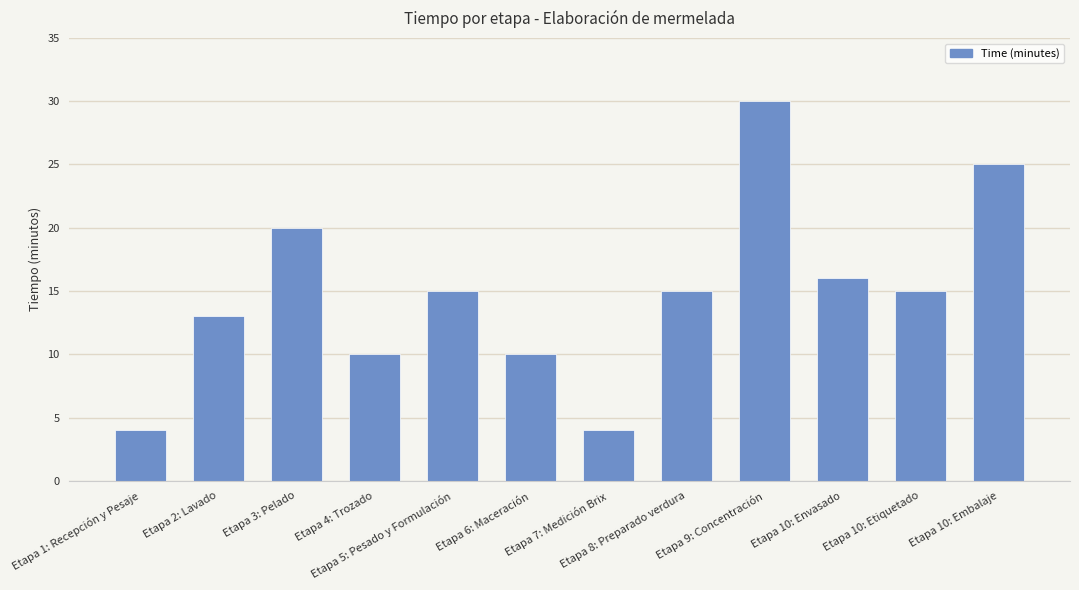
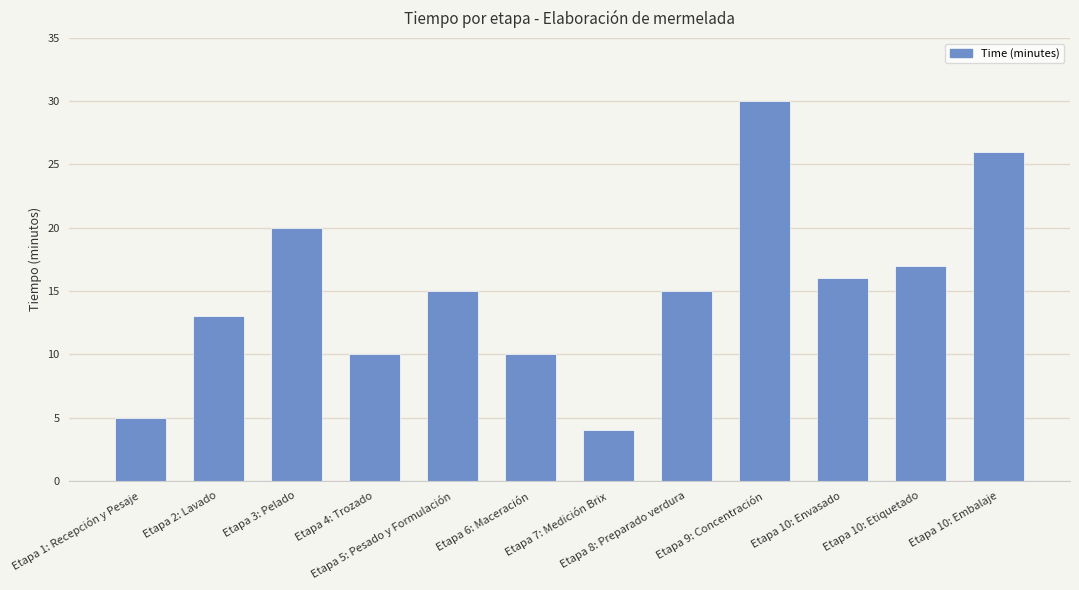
  {
-   "Etapa 1: Recepción y Pesaje": 4,
+   "Etapa 1: Recepción y Pesaje": 5,
    "Etapa 2: Lavado": 13,
    "Etapa 3: Pelado": 20,
    "Etapa 4: Trozado": 10,
    "Etapa 5: Pesado y Formulación": 15,
    "Etapa 6: Maceración": 10,
    "Etapa 7: Medición Brix": 4,
    "Etapa 8: Preparado verdura": 15,
    "Etapa 9: Concentración": 30,
    "Etapa 10: Envasado": 16,
-   "Etapa 10: Etiquetado": 15,
-   "Etapa 10: Embalaje": 25
+   "Etapa 10: Etiquetado": 17,
+   "Etapa 10: Embalaje": 26
  }
